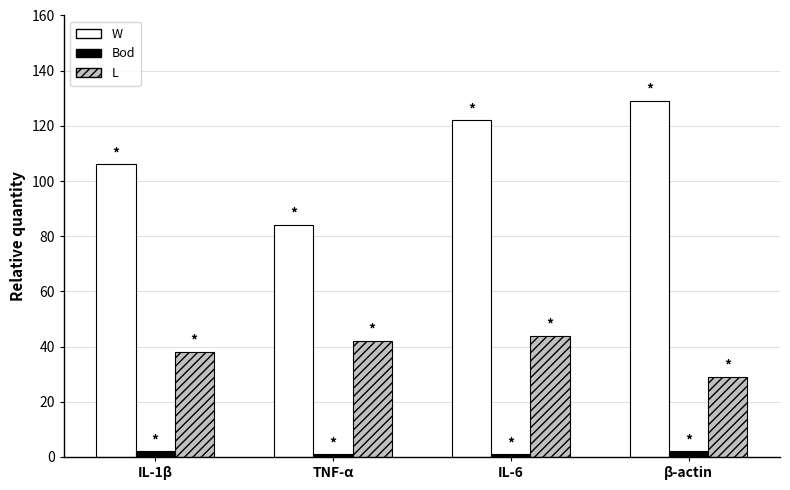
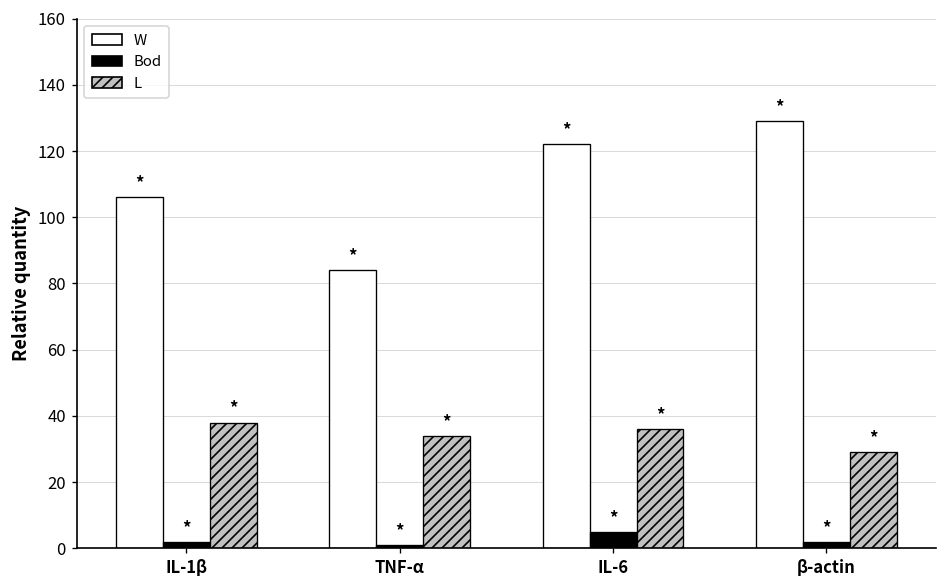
  {
    "W": {
      "IL-1β": 106,
      "TNF-α": 84,
      "IL-6": 122,
      "β-actin": 129
    },
    "Bod": {
      "IL-1β": 2,
      "TNF-α": 1,
-     "IL-6": 1,
+     "IL-6": 5,
      "β-actin": 2
    },
    "L": {
      "IL-1β": 38,
-     "TNF-α": 42,
-     "IL-6": 44,
+     "TNF-α": 34,
+     "IL-6": 36,
      "β-actin": 29
    }
  }
